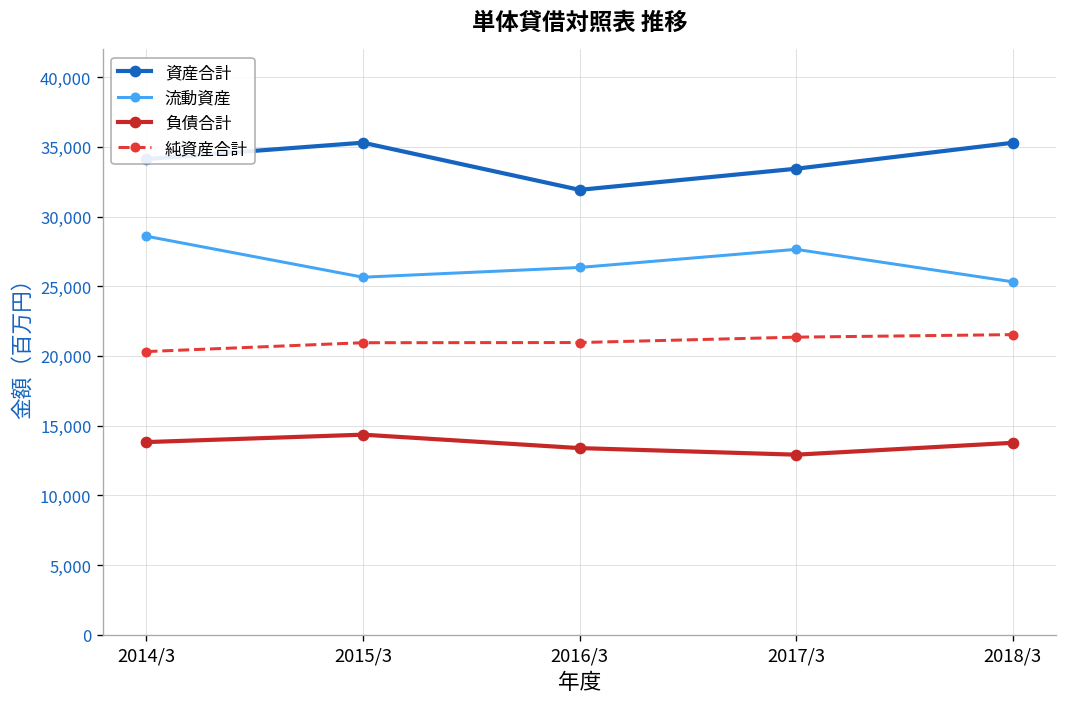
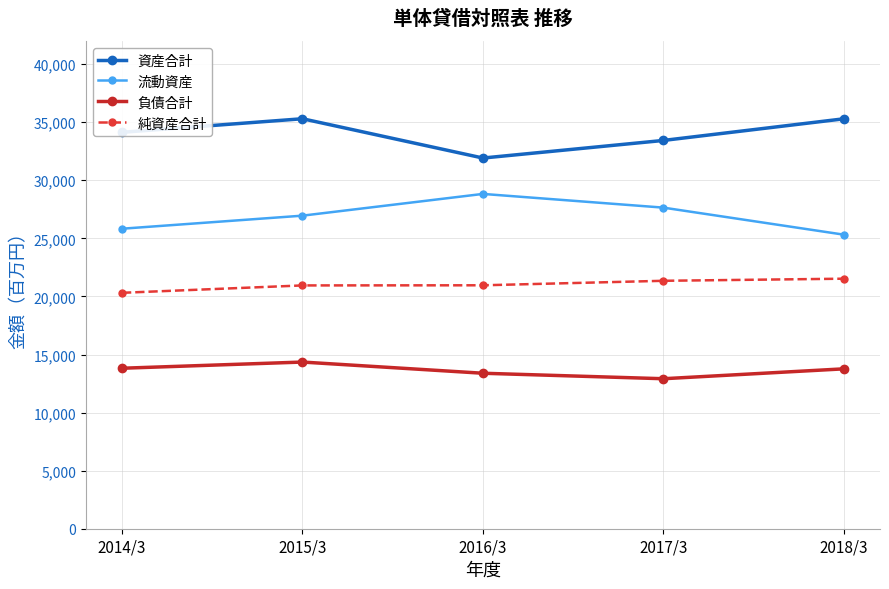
  {
    "資産合計": {
      "2015/3": "35,300",
      "2016/3": "31,900",
      "2017/3": "33,400",
      "2018/3": "35,300"
    },
    "流動資産": {
-     "2014/3": "28,600",
-     "2015/3": "25,600",
-     "2016/3": "26,300",
+     "2014/3": "25,800",
+     "2015/3": "27,000",
+     "2016/3": "28,800",
      "2017/3": "27,600",
      "2018/3": "25,300"
    }
  }
